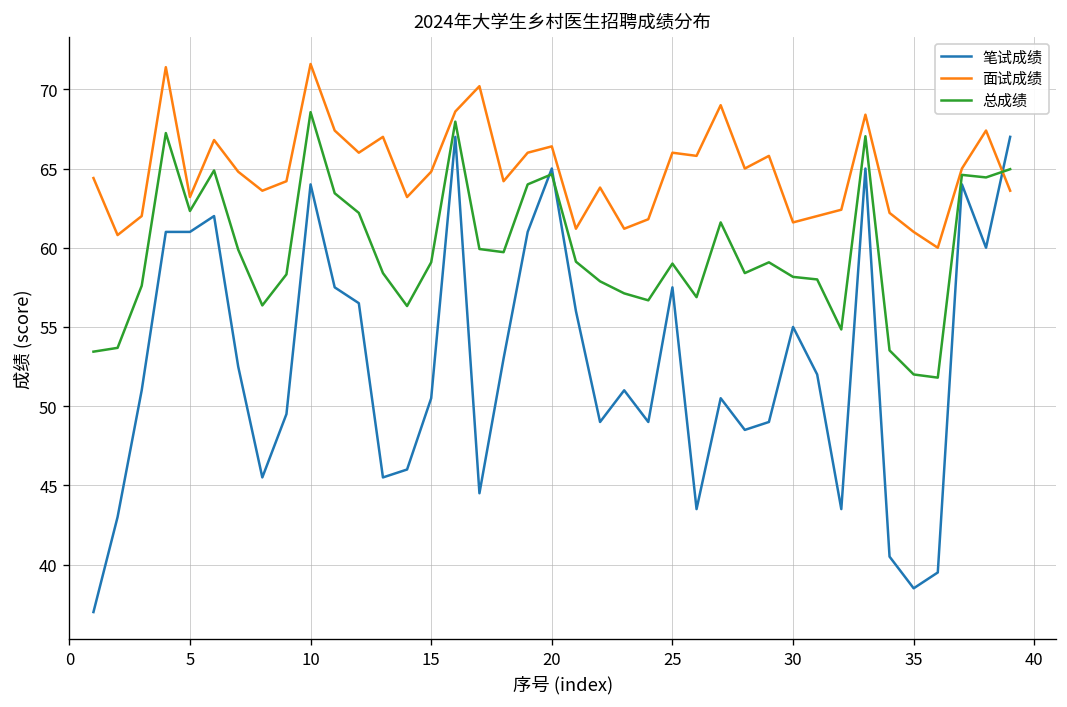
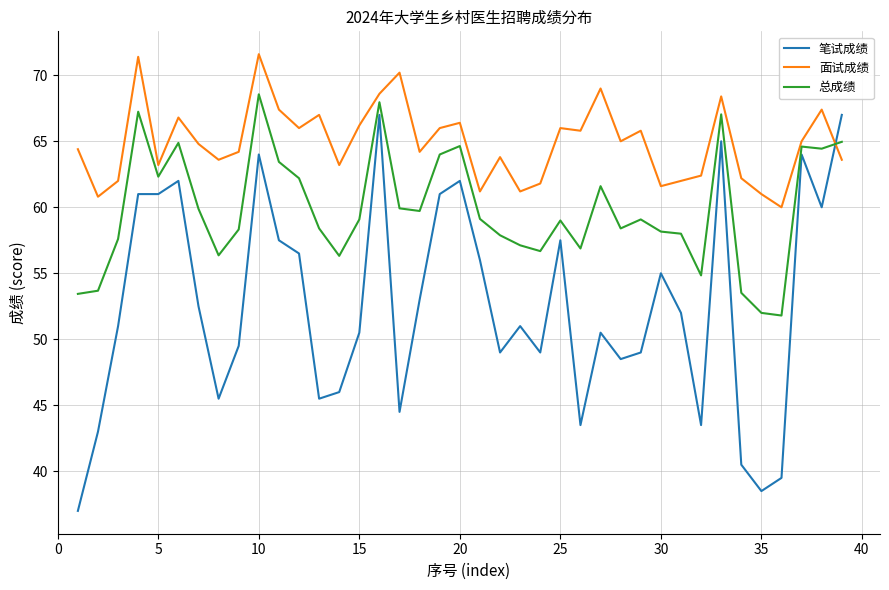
  {
    "笔试成绩": {
      "5": 61,
      "10": 64,
      "15": 50.5,
-     "20": 65,
+     "20": 62,
      "25": 57.5,
      "30": 55,
      "35": 38.5
    },
    "面试成绩": {
      "5": 63.2,
      "10": 71.6,
-     "15": 64.8,
+     "15": 66.2,
      "20": 66.4,
      "25": 66.0,
      "30": 61.6,
      "35": 61.0
    },
    "总成绩": {
      "5": 62.3,
      "10": 68.6,
      "15": 59.1,
      "20": 64.6,
      "25": 59.0,
      "30": 58.2,
      "35": 52.0
    }
  }
